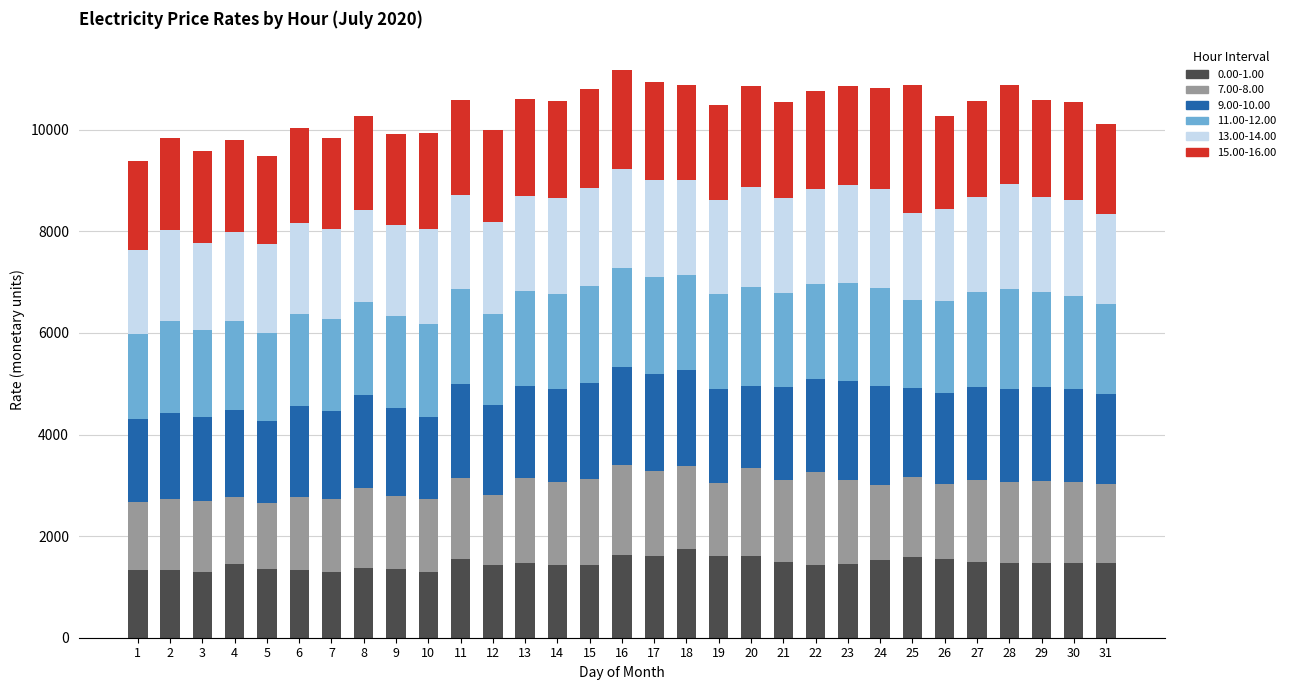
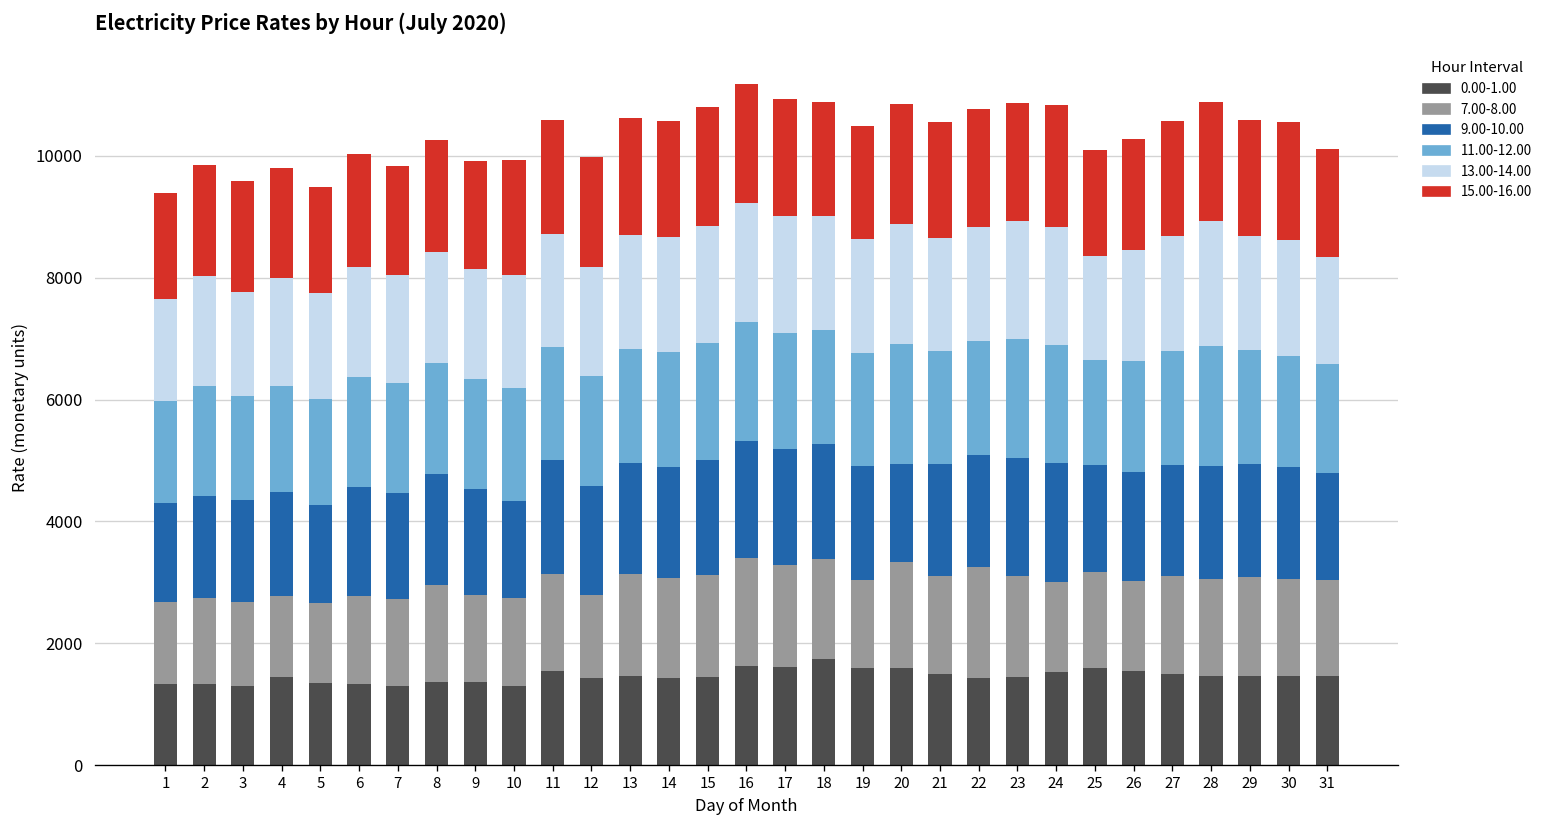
  {
    "0.00-1.00": {
      "1": 1300,
      "2": 1300,
      "3": 1300,
      "4": 1500,
      "5": 1400,
      "6": 1300,
      "7": 1300,
      "8": 1400,
      "9": 1400,
      "10": 1300,
      "11": 1600,
      "12": 1400,
      "13": 1500,
      "14": 1400,
      "15": 1400,
      "16": 1600,
      "17": 1600,
      "18": 1700,
      "19": 1600,
      "20": 1600,
      "21": 1500,
      "22": 1400,
      "23": 1500,
      "24": 1500,
      "25": 1600,
      "26": 1500,
      "27": 1500,
      "28": 1500,
      "29": 1500,
      "30": 1500,
      "31": 1500
    },
    "7.00-8.00": {
      "1": 1300,
      "2": 1400,
      "3": 1400,
      "4": 1300,
      "5": 1300,
      "6": 1400,
      "7": 1400,
      "8": 1600,
      "9": 1400,
      "10": 1400,
      "11": 1600,
      "12": 1400,
      "13": 1700,
      "14": 1600,
      "15": 1700,
      "16": 1800,
      "17": 1700,
      "18": 1600,
      "19": 1400,
      "20": 1700,
      "21": 1600,
      "22": 1800,
      "23": 1700,
      "24": 1500,
      "25": 1600,
      "26": 1500,
      "27": 1600,
      "28": 1600,
      "29": 1600,
      "30": 1600,
      "31": 1600
    },
    "9.00-10.00": {
      "1": 1600,
      "2": 1700,
      "3": 1700,
      "4": 1700,
      "5": 1600,
      "6": 1800,
      "7": 1700,
      "8": 1800,
      "9": 1700,
      "10": 1600,
      "11": 1900,
      "12": 1800,
      "13": 1800,
      "14": 1800,
      "15": 1900,
      "16": 1900,
      "17": 1900,
      "18": 1900,
      "19": 1900,
      "20": 1600,
      "21": 1800,
      "22": 1800,
      "23": 1900,
      "24": 1900,
      "25": 1700,
      "26": 1800,
      "27": 1800,
      "28": 1800,
      "29": 1800,
      "30": 1800,
      "31": 1800
    },
    "11.00-12.00": {
      "1": 1700,
      "2": 1800,
      "3": 1700,
      "4": 1700,
      "5": 1700,
      "6": 1800,
      "7": 1800,
      "8": 1800,
      "9": 1800,
      "10": 1800,
      "11": 1900,
      "12": 1800,
      "13": 1900,
      "14": 1900,
      "15": 1900,
      "16": 1900,
      "17": 1900,
      "18": 1900,
      "19": 1900,
      "20": 2000,
      "21": 1800,
      "22": 1900,
      "23": 1900,
      "24": 1900,
      "25": 1700,
      "26": 1800,
      "27": 1900,
      "28": 2000,
      "29": 1900,
      "30": 1800,
      "31": 1800
    },
    "13.00-14.00": {
      "1": 1700,
      "2": 1800,
      "3": 1700,
      "4": 1800,
      "5": 1700,
      "6": 1800,
      "7": 1800,
      "8": 1800,
      "9": 1800,
      "10": 1900,
      "11": 1800,
      "12": 1800,
      "13": 1900,
      "14": 1900,
      "15": 1900,
      "16": 1900,
      "17": 1900,
      "18": 1900,
      "19": 1900,
      "20": 2000,
      "21": 1900,
      "22": 1900,
      "23": 1900,
      "24": 1900,
      "25": 1700,
      "26": 1800,
      "27": 1900,
      "28": 2100,
      "29": 1900,
      "30": 1900,
      "31": 1800
    },
    "15.00-16.00": {
      "1": 1700,
      "2": 1800,
      "3": 1800,
      "4": 1800,
      "5": 1700,
      "6": 1900,
      "7": 1800,
      "8": 1800,
      "9": 1800,
      "10": 1900,
      "11": 1900,
      "12": 1800,
      "13": 1900,
      "14": 1900,
      "15": 2000,
      "16": 2000,
      "17": 1900,
      "18": 1900,
      "19": 1900,
      "20": 2000,
      "21": 1900,
      "22": 1900,
      "23": 1900,
      "24": 2000,
-     "25": 2500,
+     "25": 1700,
      "26": 1800,
      "27": 1900,
      "28": 1900,
      "29": 1900,
      "30": 1900,
      "31": 1800
    }
  }
